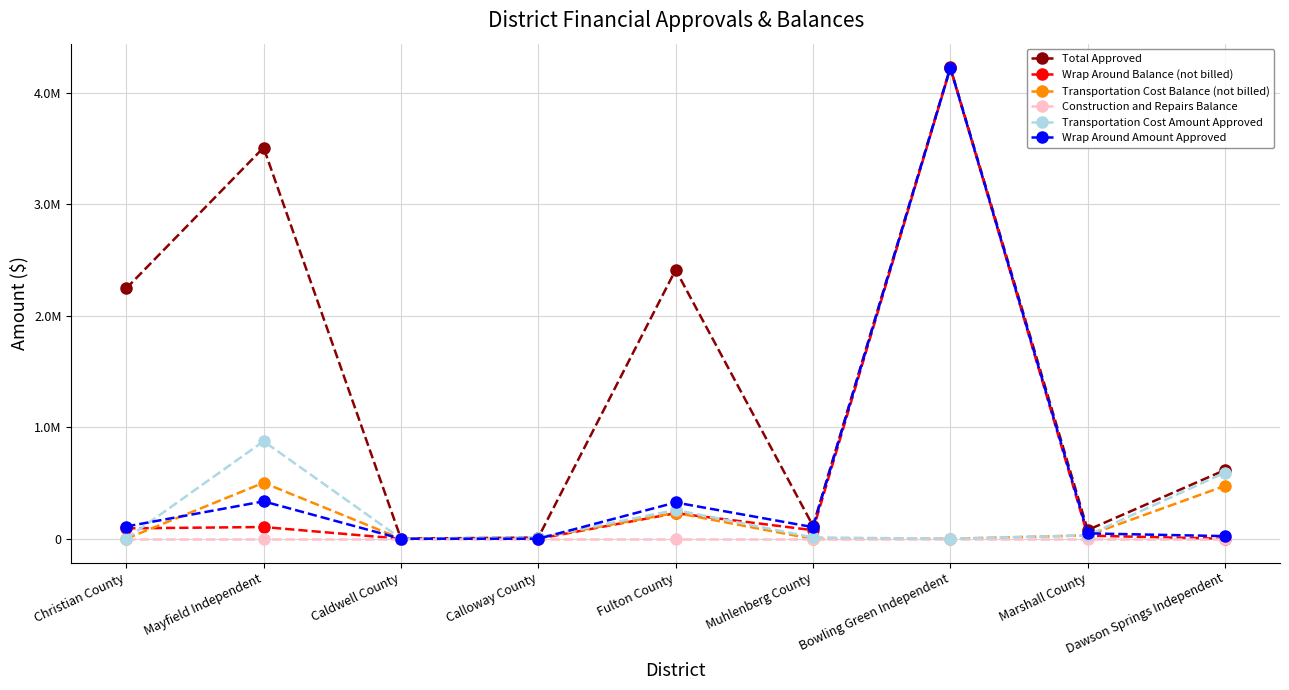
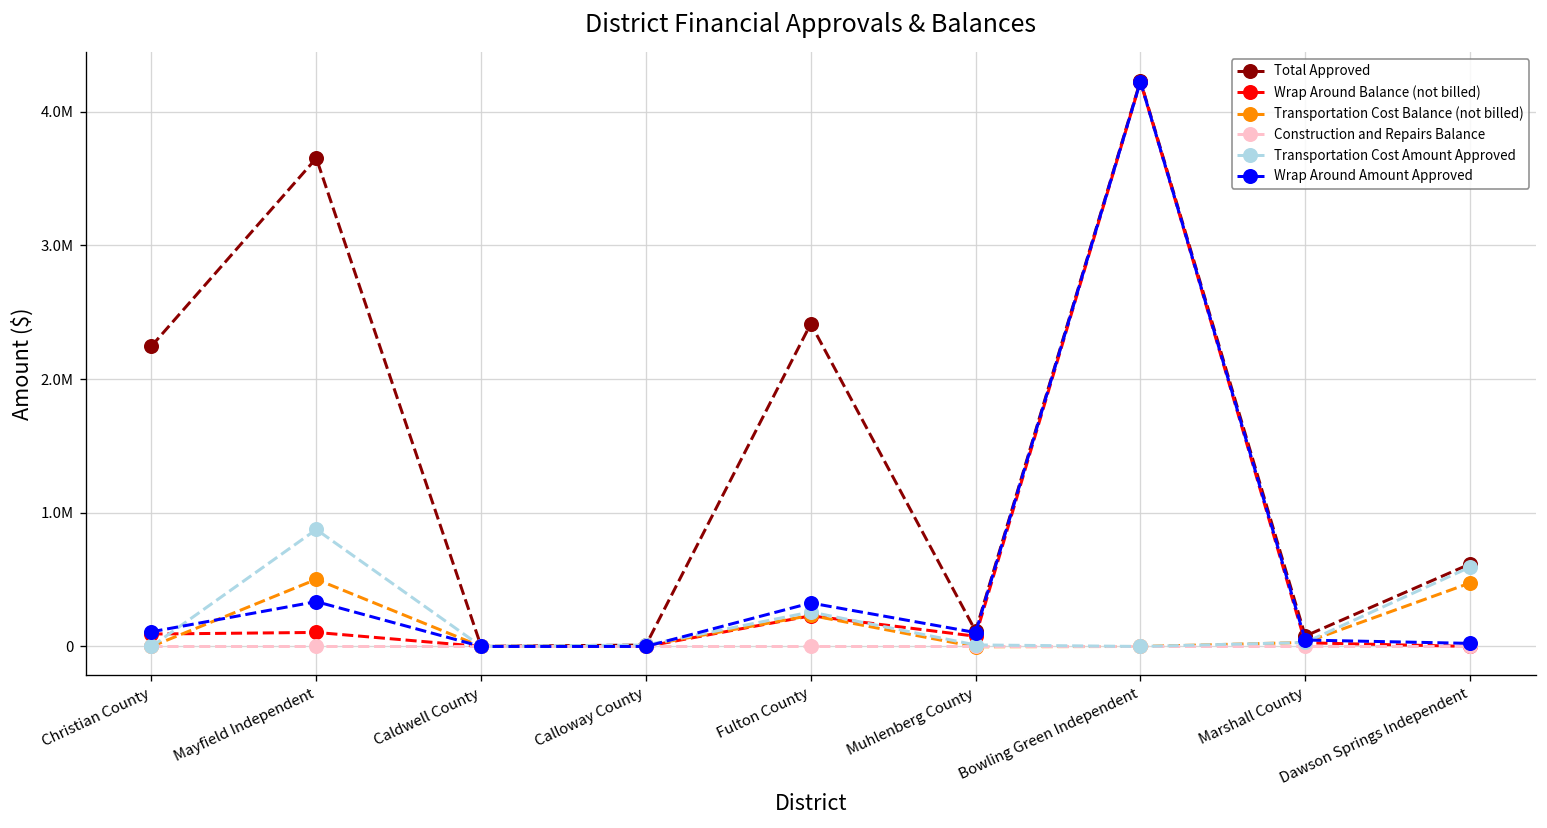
  {
    "Total Approved": {
      "Christian County": 2250000,
-     "Mayfield Independent": 3510000,
+     "Mayfield Independent": 3650000,
      "Fulton County": 2410000,
      "Marshall County": 80000,
      "Dawson Springs Independent": 620000
    },
    "Wrap Around Balance (not billed)": {
      "Mayfield Independent": 110000,
      "Muhlenberg County": 80000
    },
    "Transportation Cost Balance (not billed)": {
      "Mayfield Independent": 500000,
      "Dawson Springs Independent": 470000
    },
    "Construction and Repairs Balance": {
      "Mayfield Independent": 0,
      "Fulton County": 0,
      "Marshall County": 0
    },
    "Transportation Cost Amount Approved": {
      "Mayfield Independent": 870000,
      "Fulton County": 260000,
      "Dawson Springs Independent": 590000
    },
    "Wrap Around Amount Approved": {
      "Mayfield Independent": 340000,
      "Fulton County": 330000,
      "Dawson Springs Independent": 20000
    }
  }
